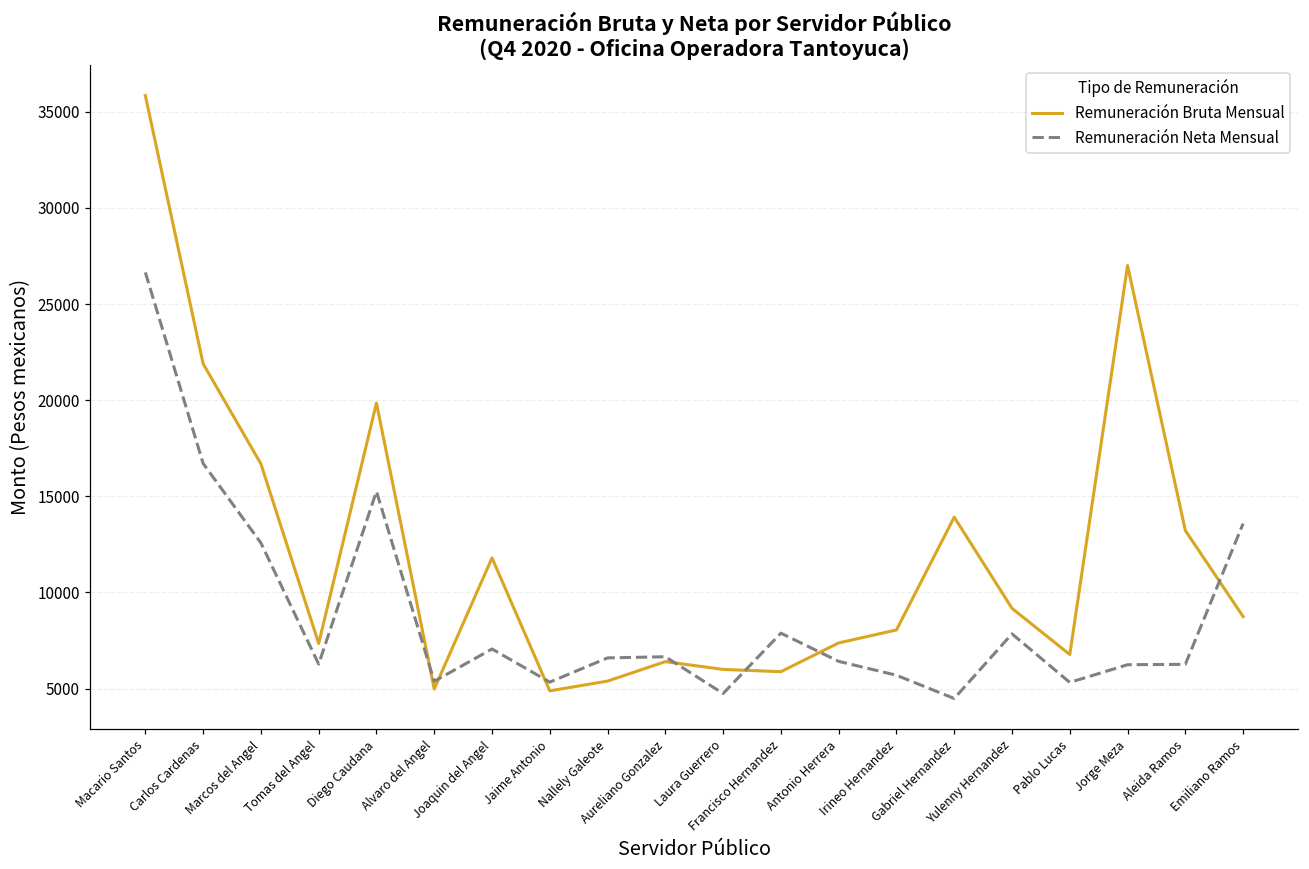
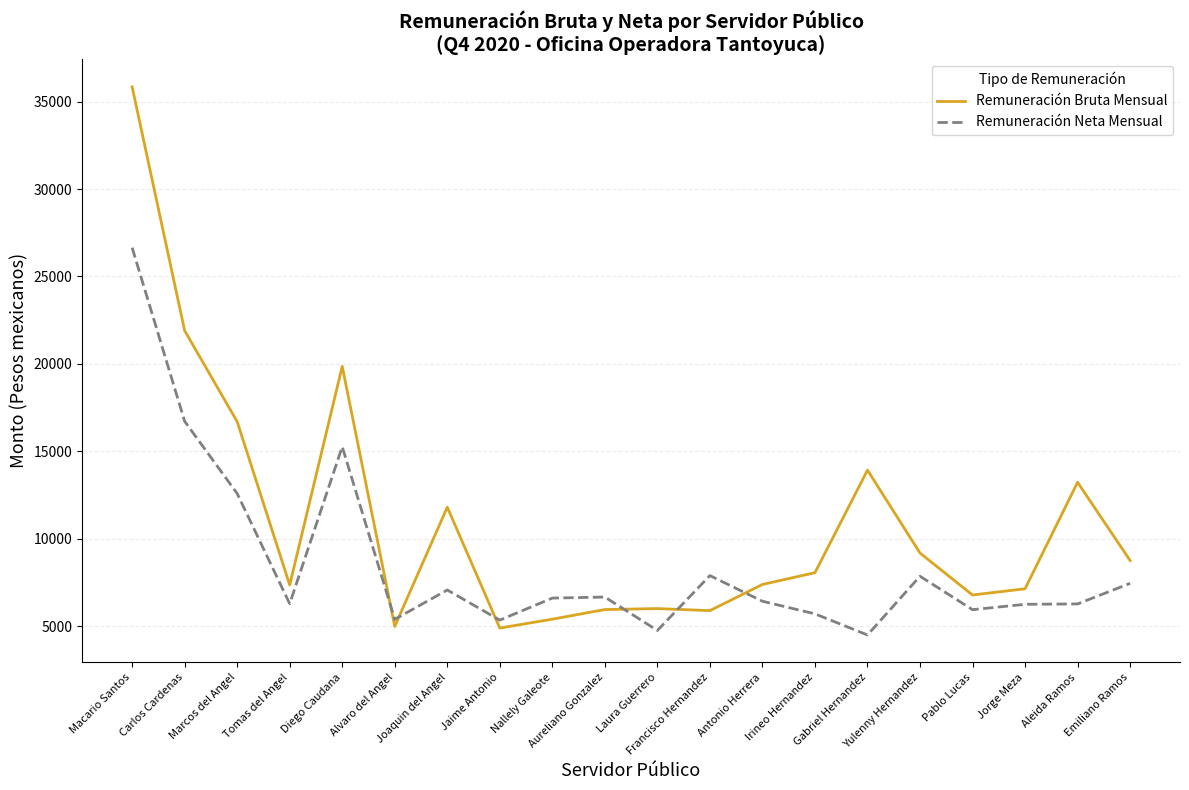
  {
    "Remuneración Bruta Mensual": {
      "Macario Santos": 35800,
      "Carlos Cardenas": 21900,
      "Marcos del Angel": 16700,
      "Tomas del Angel": 7300,
      "Diego Caudana": 19900,
      "Alvaro del Angel": 5000,
      "Joaquin del Angel": 11800,
      "Jaime Antonio": 4900,
      "Nallely Galeote": 5400,
-     "Aureliano Gonzalez": 6400,
+     "Aureliano Gonzalez": 5900,
      "Laura Guerrero": 6000,
      "Francisco Hernandez": 5900,
      "Antonio Herrera": 7400,
      "Irineo Hernandez": 8100,
      "Gabriel Hernandez": 13900,
      "Yulenny Hernandez": 9200,
      "Pablo Lucas": 6800,
-     "Jorge Meza": 27000,
+     "Jorge Meza": 7100,
      "Aleida Ramos": 13200,
      "Emiliano Ramos": 8700
    },
    "Remuneración Neta Mensual": {
      "Macario Santos": 26600,
      "Carlos Cardenas": 16700,
      "Marcos del Angel": 12600,
      "Tomas del Angel": 6300,
      "Diego Caudana": 15300,
      "Alvaro del Angel": 5400,
      "Joaquin del Angel": 7100,
      "Jaime Antonio": 5300,
      "Nallely Galeote": 6600,
      "Aureliano Gonzalez": 6700,
      "Laura Guerrero": 4700,
      "Francisco Hernandez": 7900,
      "Antonio Herrera": 6400,
      "Irineo Hernandez": 5700,
      "Gabriel Hernandez": 4500,
      "Yulenny Hernandez": 7800,
-     "Pablo Lucas": 5300,
+     "Pablo Lucas": 5900,
      "Jorge Meza": 6200,
      "Aleida Ramos": 6300,
-     "Emiliano Ramos": 13600
+     "Emiliano Ramos": 7400
    }
  }
